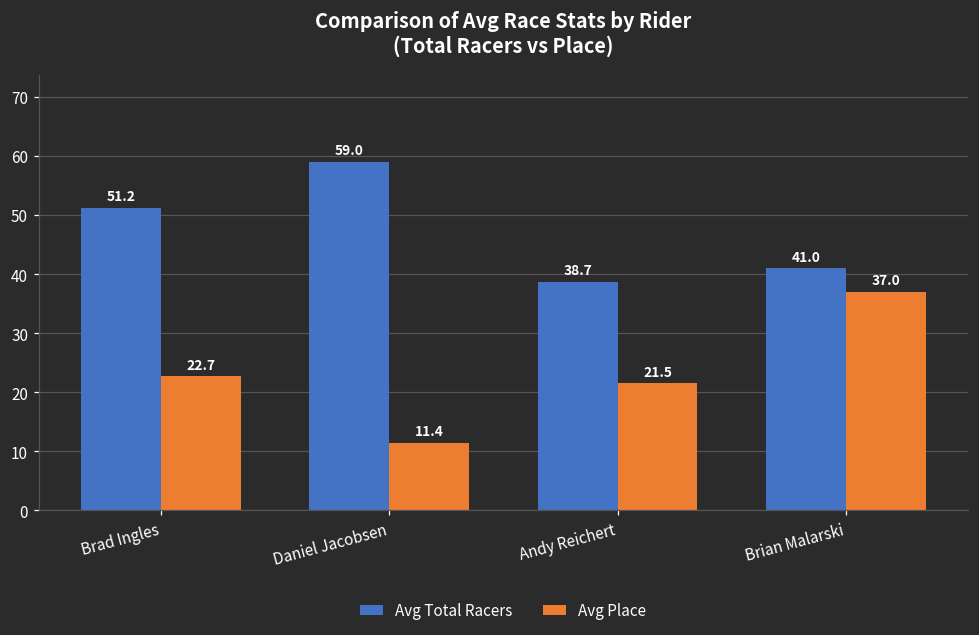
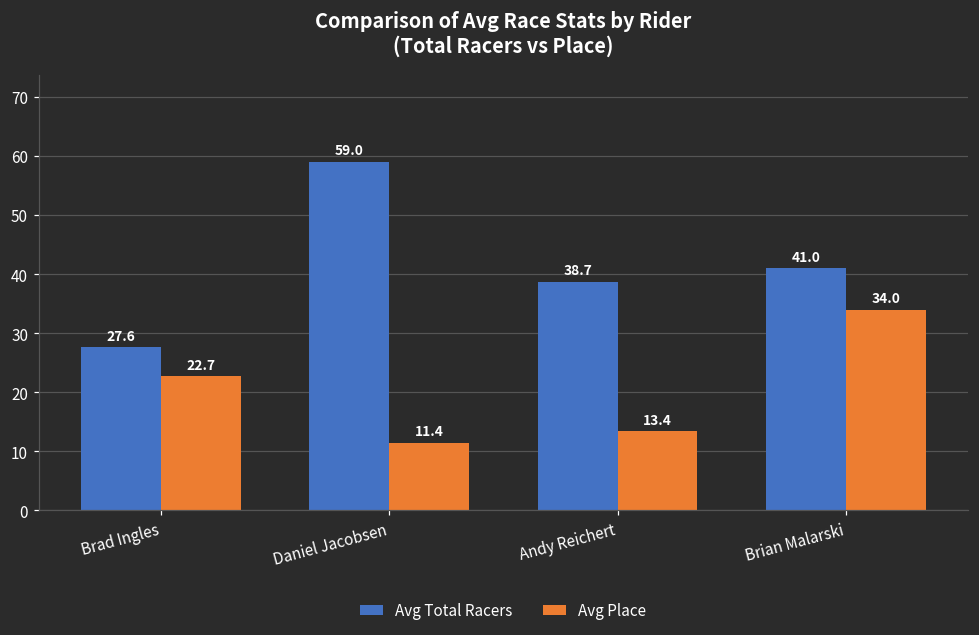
  {
    "Avg Total Racers": {
-     "Brad Ingles": 51.2,
+     "Brad Ingles": 27.6,
      "Daniel Jacobsen": 59.0,
      "Andy Reichert": 38.7,
      "Brian Malarski": 41.0
    },
    "Avg Place": {
      "Brad Ingles": 22.7,
      "Daniel Jacobsen": 11.4,
-     "Andy Reichert": 21.5,
-     "Brian Malarski": 37.0
+     "Andy Reichert": 13.4,
+     "Brian Malarski": 34.0
    }
  }
